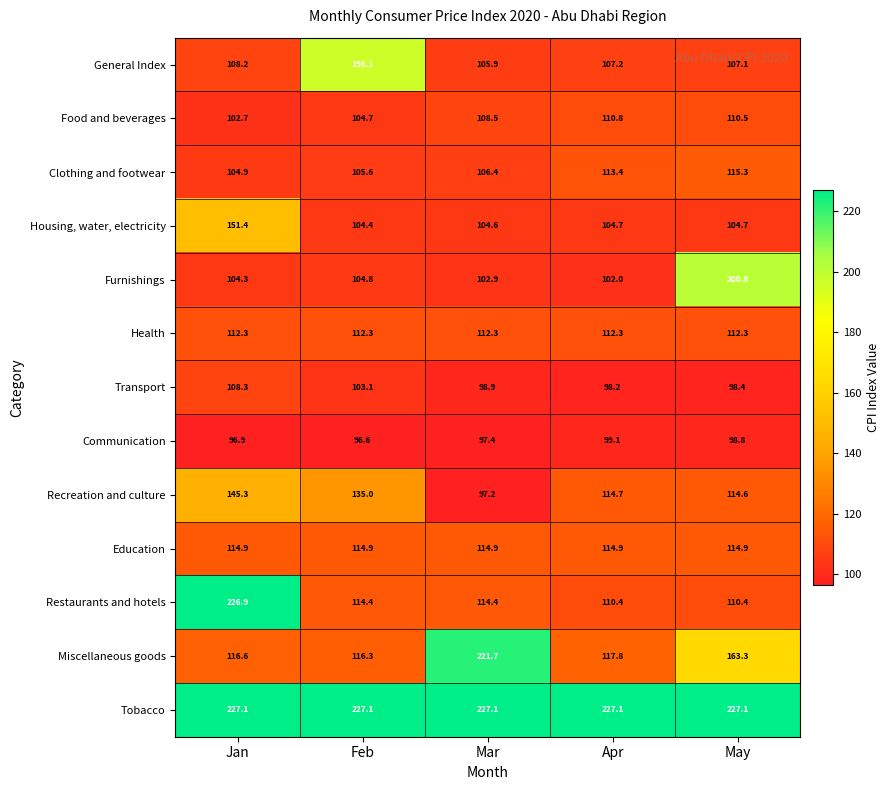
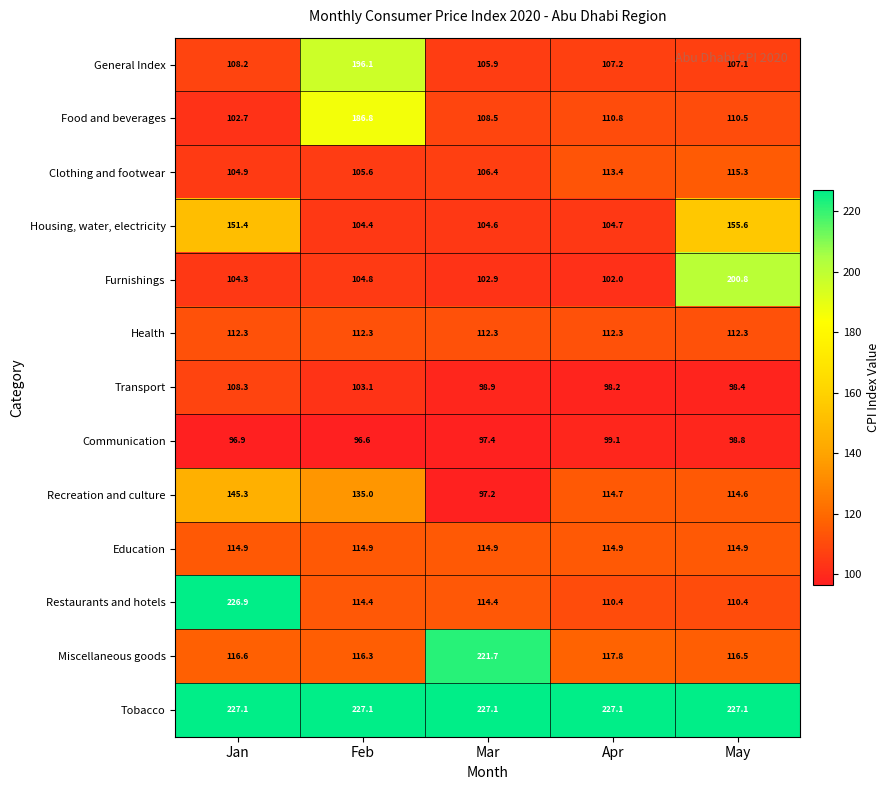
  {
    "General Index": {
      "Jan": 108.2,
      "Feb": 196.1,
      "Mar": 105.9,
      "Apr": 107.2,
      "May": 2020
    },
    "Food and beverages": {
      "Jan": 102.7,
-     "Feb": 104.7,
+     "Feb": 186.8,
      "Mar": 108.5,
      "Apr": 110.8,
      "May": 110.5
    },
    "Clothing and footwear": {
      "Jan": 104.9,
      "Feb": 105.6,
      "Mar": 106.4,
      "Apr": 113.4,
      "May": 115.3
    },
    "Housing, water, electricity": {
      "Jan": 151.4,
      "Feb": 104.4,
      "Mar": 104.6,
      "Apr": 104.7,
-     "May": 104.7
+     "May": 155.6
    },
    "Furnishings": {
      "Jan": 104.3,
      "Feb": 104.8,
      "Mar": 102.9,
      "Apr": 102.0,
      "May": 200.8
    },
    "Health": {
      "Jan": 112.3,
      "Feb": 112.3,
      "Mar": 112.3,
      "Apr": 112.3,
      "May": 112.3
    },
    "Transport": {
      "Jan": 108.3,
      "Feb": 103.1,
      "Mar": 98.9,
      "Apr": 98.2,
      "May": 98.4
    },
    "Communication": {
      "Jan": 96.9,
      "Feb": 96.6,
      "Mar": 97.4,
      "Apr": 99.1,
      "May": 98.8
    },
    "Recreation and culture": {
      "Jan": 145.3,
      "Feb": 135.0,
      "Mar": 97.2,
      "Apr": 114.7,
      "May": 114.6
    },
    "Education": {
      "Jan": 114.9,
      "Feb": 114.9,
      "Mar": 114.9,
      "Apr": 114.9,
      "May": 114.9
    },
    "Restaurants and hotels": {
      "Jan": 226.9,
      "Feb": 114.4,
      "Mar": 114.4,
      "Apr": 110.4,
      "May": 110.4
    },
    "Miscellaneous goods": {
      "Jan": 116.6,
      "Feb": 116.3,
      "Mar": 221.7,
      "Apr": 117.8,
-     "May": 163.3
+     "May": 116.5
    },
    "Tobacco": {
      "Jan": 227.1,
      "Feb": 227.1,
      "Mar": 227.1,
      "Apr": 227.1,
      "May": 227.1
    }
  }
